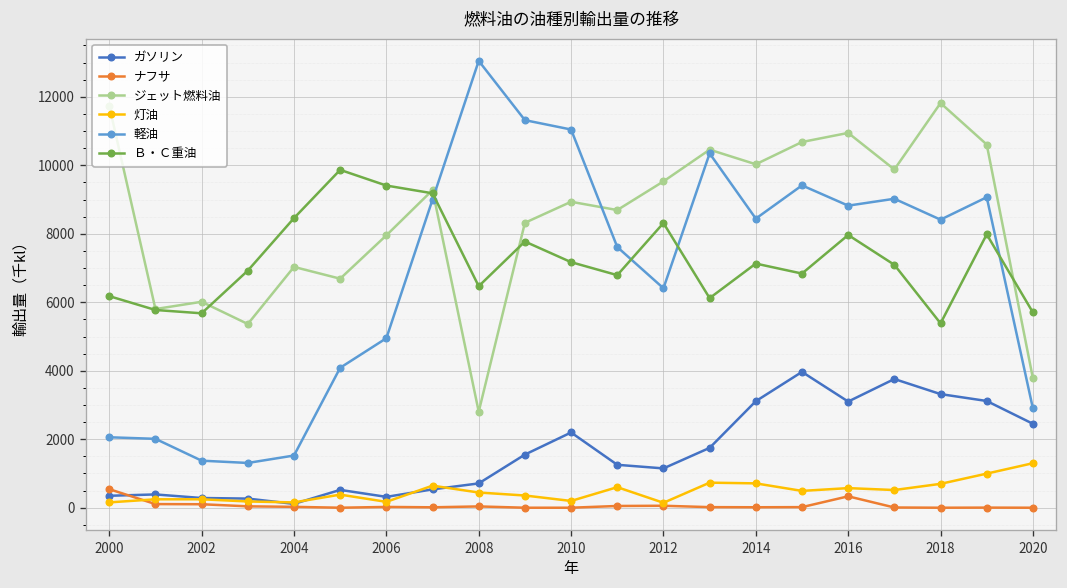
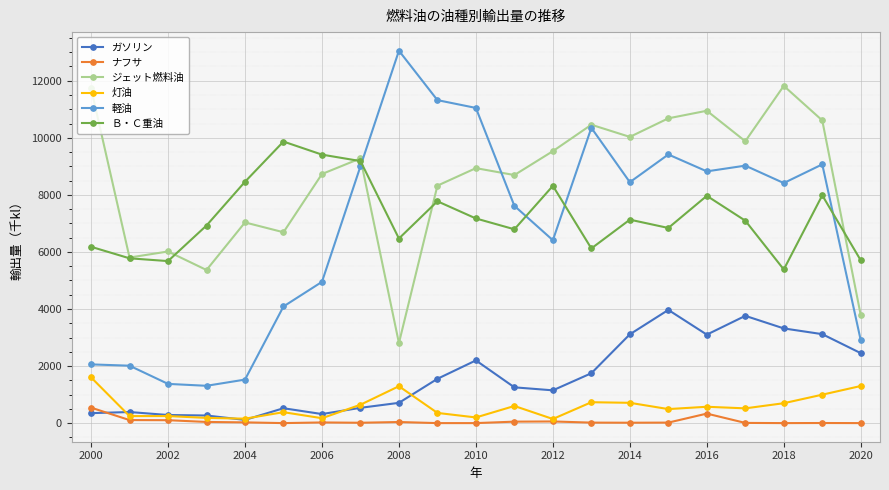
  {
    "ナフサ": {
      "2000": 500,
      "2002": 100,
      "2006": 0,
      "2008": 0,
      "2010": 0,
      "2014": 0,
      "2016": 300,
      "2018": 0,
      "2020": 0
    },
    "ジェット燃料油": {
      "2002": 6000,
      "2004": 7000,
-     "2006": 8000,
+     "2006": 8700,
      "2008": 2800,
      "2010": 8900,
      "2012": 9500,
      "2014": 10000,
      "2016": 10900,
      "2018": 11800,
      "2020": 3800
    },
    "灯油": {
-     "2000": 200,
+     "2000": 1600,
      "2006": 200,
-     "2008": 400,
+     "2008": 1300,
      "2010": 200,
      "2014": 700,
      "2016": 600,
      "2018": 700,
      "2020": 1300
    },
    "Ｂ・Ｃ重油": {
      "2000": 6200,
      "2002": 5700,
      "2004": 8500,
      "2006": 9400,
      "2008": 6500,
      "2010": 7200,
      "2012": 8300,
      "2014": 7100,
      "2016": 8000,
      "2018": 5400,
      "2020": 5700
    }
  }
